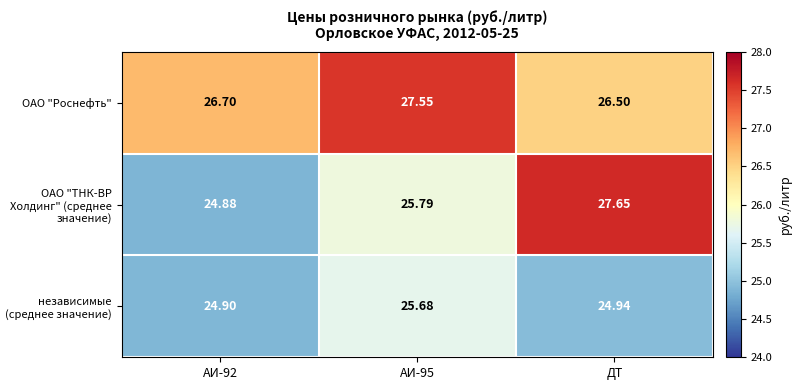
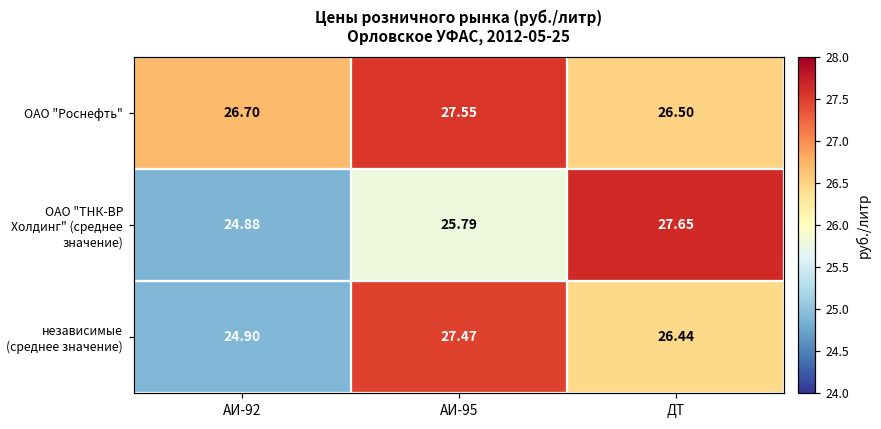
  {
    "ОАО \"Роснефть\"": {
      "АИ-92": 26.70,
      "АИ-95": 27.55,
      "ДТ": 26.50
    },
    "ОАО \"ТНК-ВР Холдинг\" (среднее значение)": {
      "АИ-92": 24.88,
      "АИ-95": 25.79,
      "ДТ": 27.65
    },
    "независимые (среднее значение)": {
      "АИ-92": 24.90,
-     "АИ-95": 25.68,
-     "ДТ": 24.94
+     "АИ-95": 27.47,
+     "ДТ": 26.44
    }
  }
